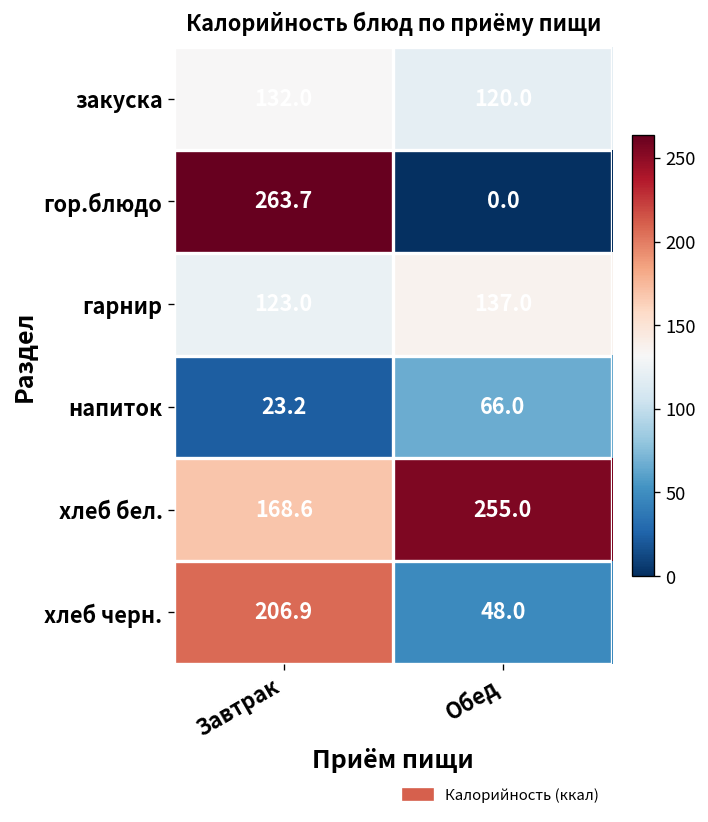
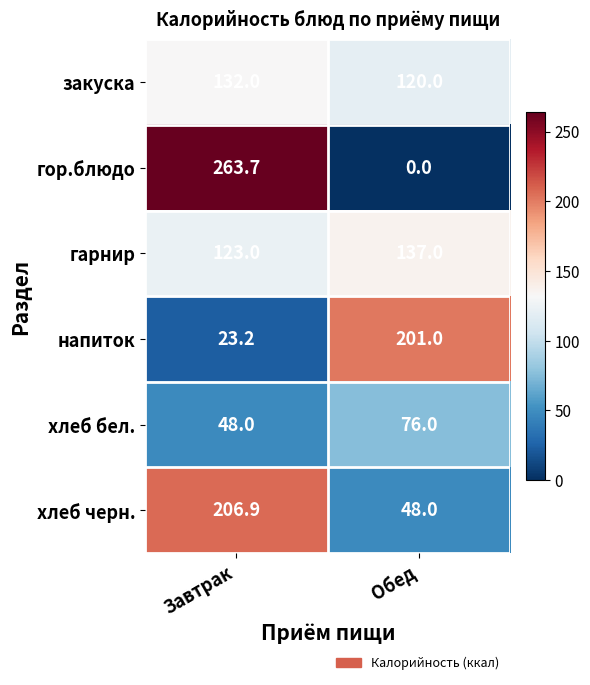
  {
    "гор.блюдо": {
      "Завтрак": 263.7,
      "Обед": 0.0
    },
    "напиток": {
      "Завтрак": 23.2,
-     "Обед": 66.0
+     "Обед": 201.0
    },
    "хлеб бел.": {
-     "Завтрак": 168.6,
-     "Обед": 255.0
+     "Завтрак": 48.0,
+     "Обед": 76.0
    },
    "хлеб черн.": {
      "Завтрак": 206.9,
      "Обед": 48.0
    }
  }
